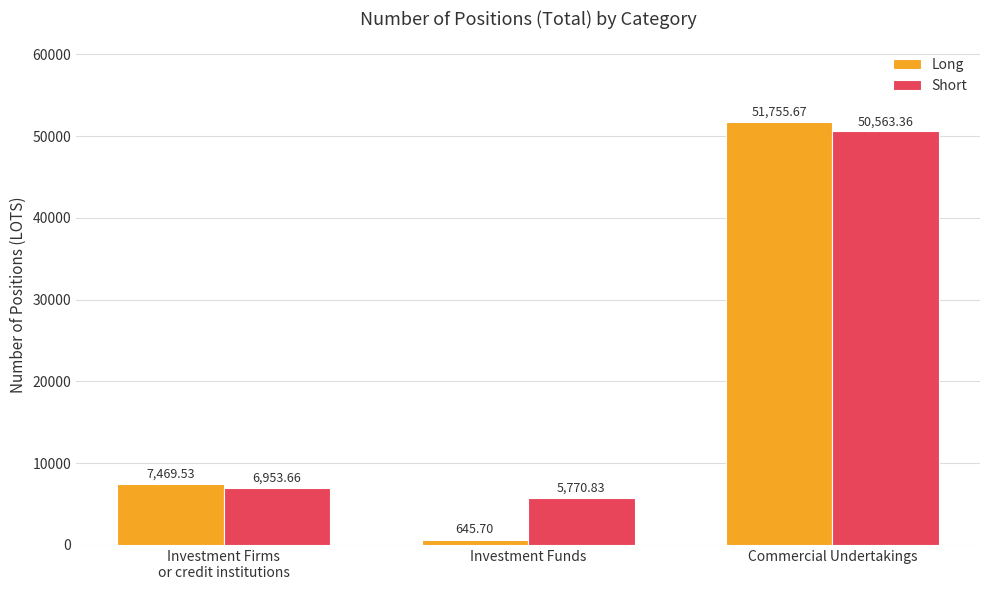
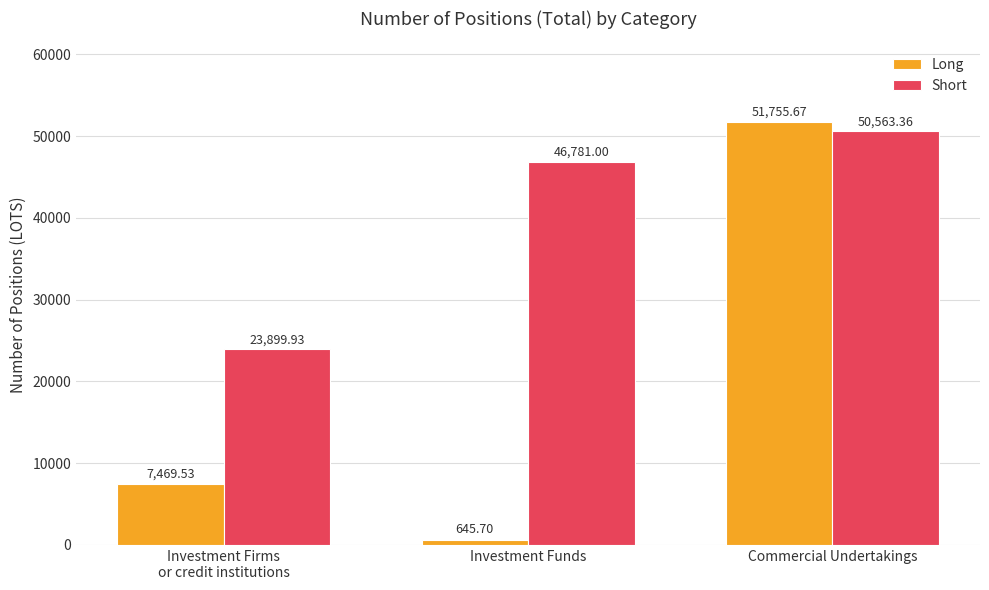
  {
    "Long": {
      "Investment Firms or credit institutions": "7,469.53",
      "Investment Funds": "645.70",
      "Commercial Undertakings": "51,755.67"
    },
    "Short": {
-     "Investment Firms or credit institutions": "6,953.66",
-     "Investment Funds": "5,770.83",
+     "Investment Firms or credit institutions": "23,899.93",
+     "Investment Funds": "46,781.00",
      "Commercial Undertakings": "50,563.36"
    }
  }
